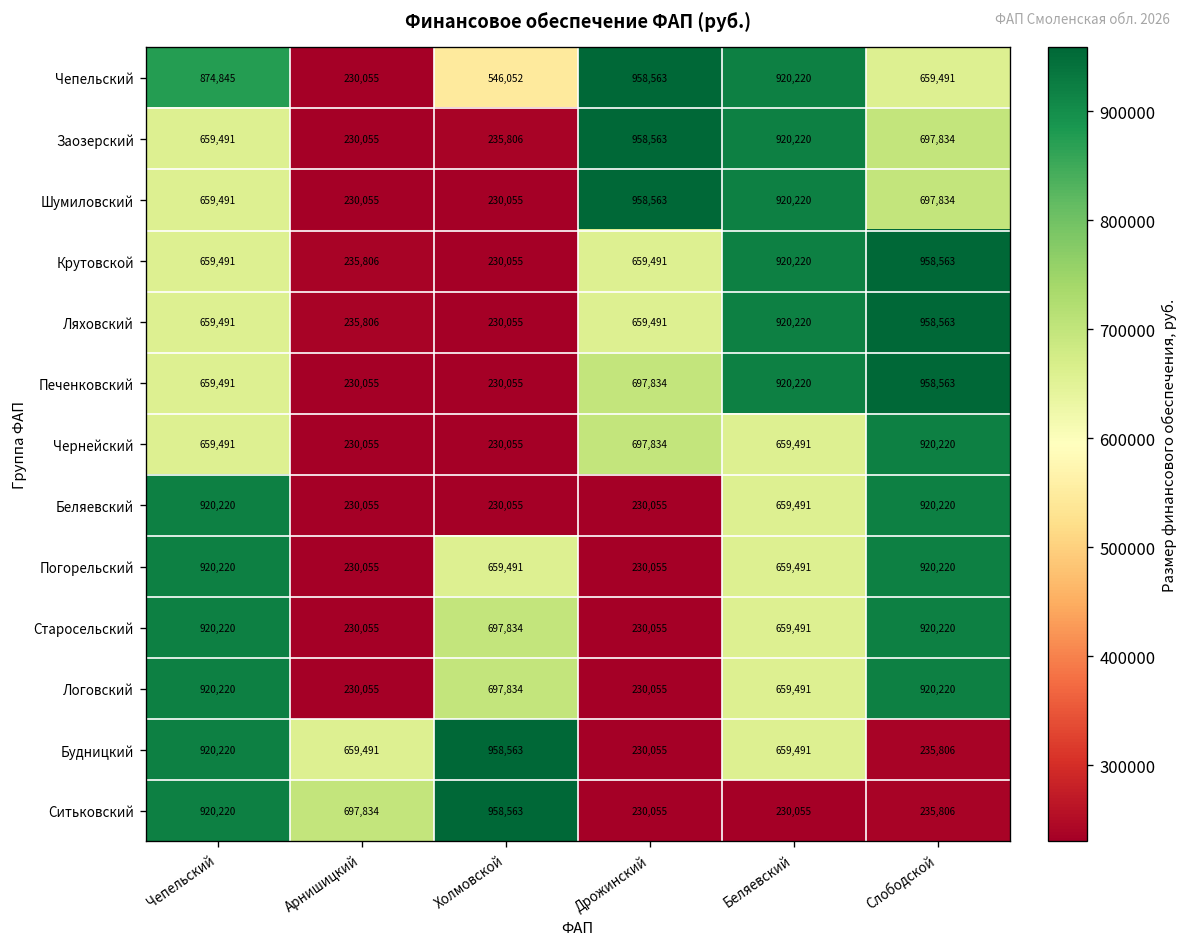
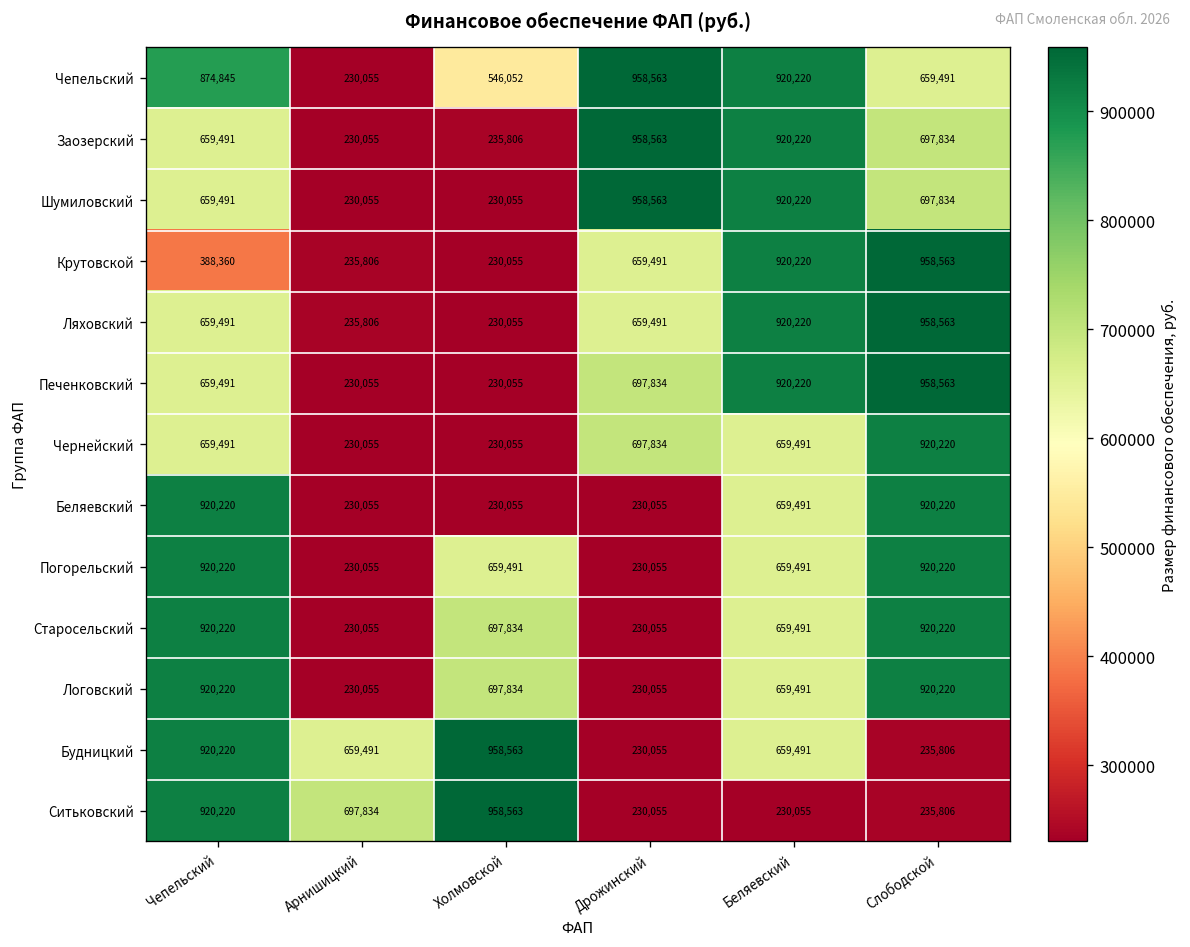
  {
    "Чепельский": {
      "Чепельский": "874,845",
      "Арнишицкий": "230,055",
      "Холмовской": "546,052",
      "Дрожинский": "958,563",
      "Беляевский": "920,220",
      "Слободской": "659,491"
    },
    "Заозерский": {
      "Чепельский": "659,491",
      "Арнишицкий": "230,055",
      "Холмовской": "235,806",
      "Дрожинский": "958,563",
      "Беляевский": "920,220",
      "Слободской": "697,834"
    },
    "Шумиловский": {
      "Чепельский": "659,491",
      "Арнишицкий": "230,055",
      "Холмовской": "230,055",
      "Дрожинский": "958,563",
      "Беляевский": "920,220",
      "Слободской": "697,834"
    },
    "Крутовской": {
-     "Чепельский": "659,491",
+     "Чепельский": "388,360",
      "Арнишицкий": "235,806",
      "Холмовской": "230,055",
      "Дрожинский": "659,491",
      "Беляевский": "920,220",
      "Слободской": "958,563"
    },
    "Ляховский": {
      "Чепельский": "659,491",
      "Арнишицкий": "235,806",
      "Холмовской": "230,055",
      "Дрожинский": "659,491",
      "Беляевский": "920,220",
      "Слободской": "958,563"
    },
    "Печенковский": {
      "Чепельский": "659,491",
      "Арнишицкий": "230,055",
      "Холмовской": "230,055",
      "Дрожинский": "697,834",
      "Беляевский": "920,220",
      "Слободской": "958,563"
    },
    "Чернейский": {
      "Чепельский": "659,491",
      "Арнишицкий": "230,055",
      "Холмовской": "230,055",
      "Дрожинский": "697,834",
      "Беляевский": "659,491",
      "Слободской": "920,220"
    },
    "Беляевский": {
      "Чепельский": "920,220",
      "Арнишицкий": "230,055",
      "Холмовской": "230,055",
      "Дрожинский": "230,055",
      "Беляевский": "659,491",
      "Слободской": "920,220"
    },
    "Погорельский": {
      "Чепельский": "920,220",
      "Арнишицкий": "230,055",
      "Холмовской": "659,491",
      "Дрожинский": "230,055",
      "Беляевский": "659,491",
      "Слободской": "920,220"
    },
    "Старосельский": {
      "Чепельский": "920,220",
      "Арнишицкий": "230,055",
      "Холмовской": "697,834",
      "Дрожинский": "230,055",
      "Беляевский": "659,491",
      "Слободской": "920,220"
    },
    "Логовский": {
      "Чепельский": "920,220",
      "Арнишицкий": "230,055",
      "Холмовской": "697,834",
      "Дрожинский": "230,055",
      "Беляевский": "659,491",
      "Слободской": "920,220"
    },
    "Будницкий": {
      "Чепельский": "920,220",
      "Арнишицкий": "659,491",
      "Холмовской": "958,563",
      "Дрожинский": "230,055",
      "Беляевский": "659,491",
      "Слободской": "235,806"
    },
    "Ситьковский": {
      "Чепельский": "920,220",
      "Арнишицкий": "697,834",
      "Холмовской": "958,563",
      "Дрожинский": "230,055",
      "Беляевский": "230,055",
      "Слободской": "235,806"
    }
  }
